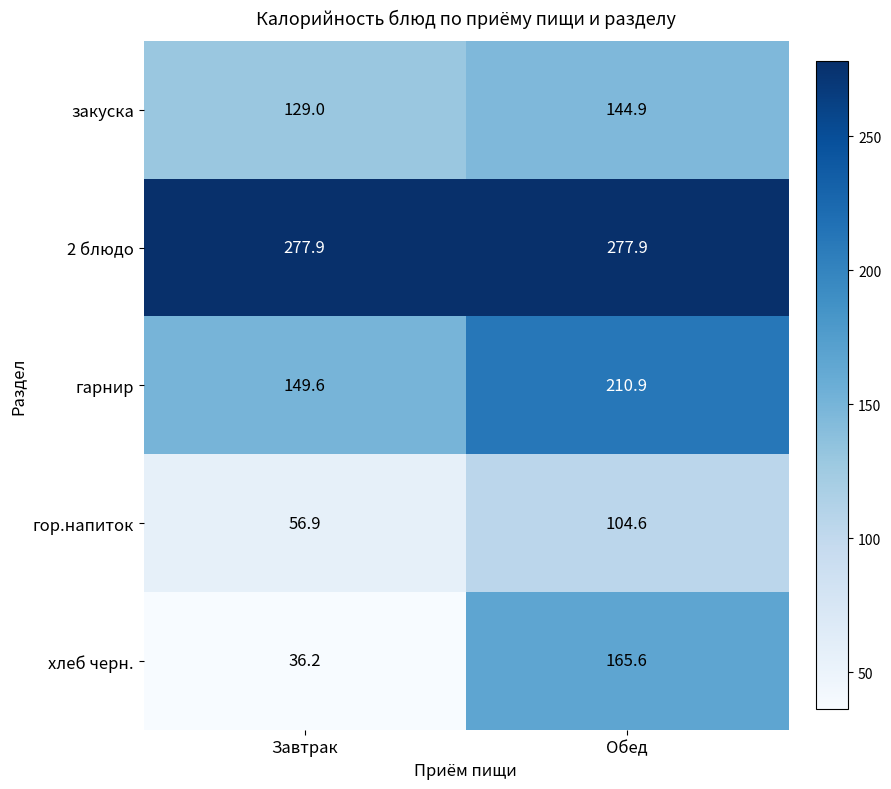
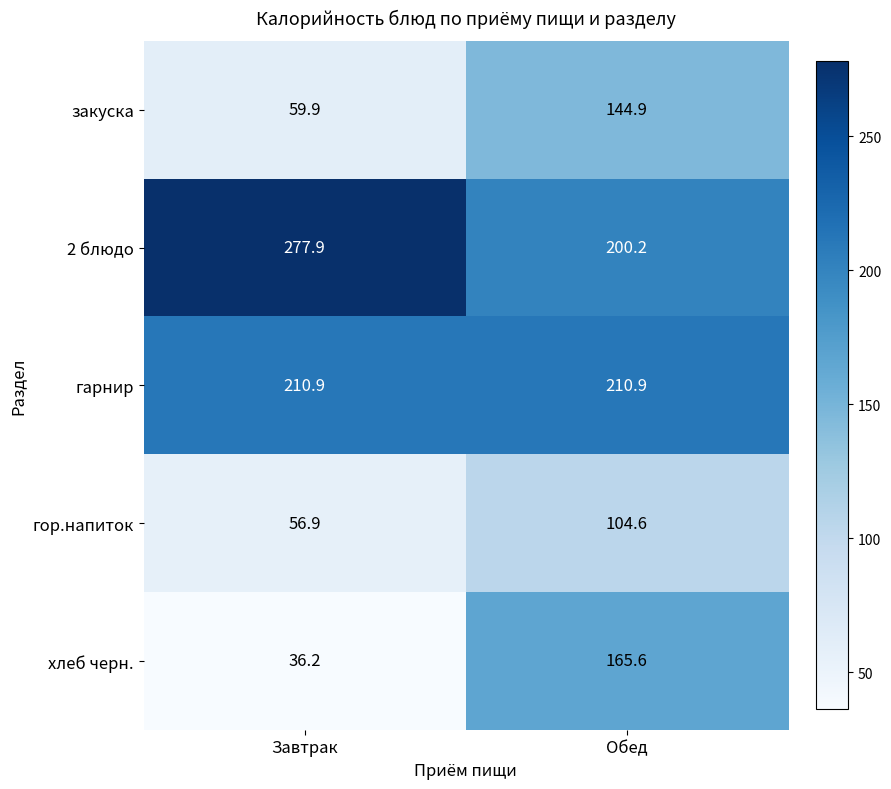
  {
    "закуска": {
-     "Завтрак": 129.0,
+     "Завтрак": 59.9,
      "Обед": 144.9
    },
    "2 блюдо": {
      "Завтрак": 277.9,
-     "Обед": 277.9
+     "Обед": 200.2
    },
    "гарнир": {
-     "Завтрак": 149.6,
+     "Завтрак": 210.9,
      "Обед": 210.9
    },
    "гор.напиток": {
      "Завтрак": 56.9,
      "Обед": 104.6
    },
    "хлеб черн.": {
      "Завтрак": 36.2,
      "Обед": 165.6
    }
  }
